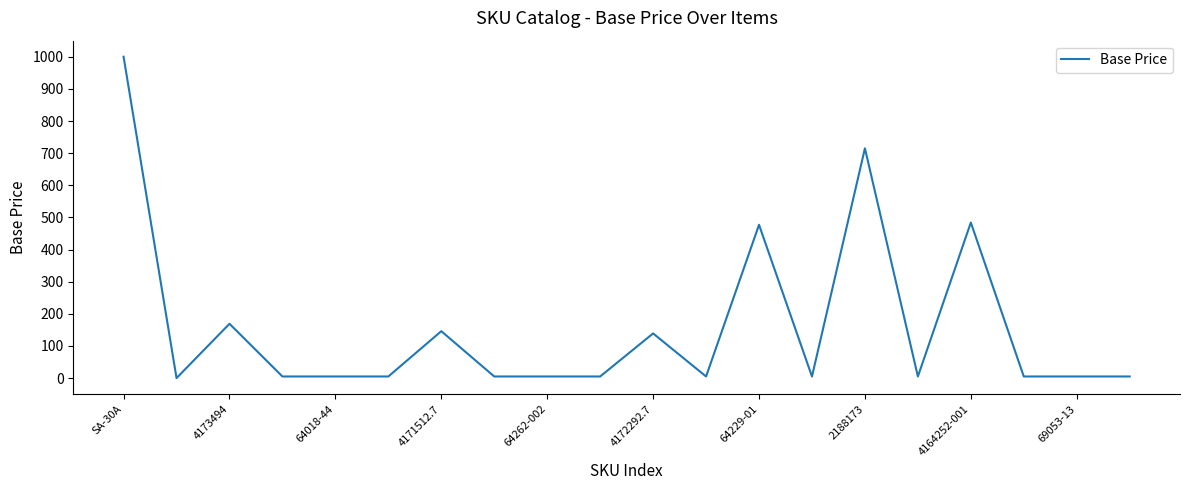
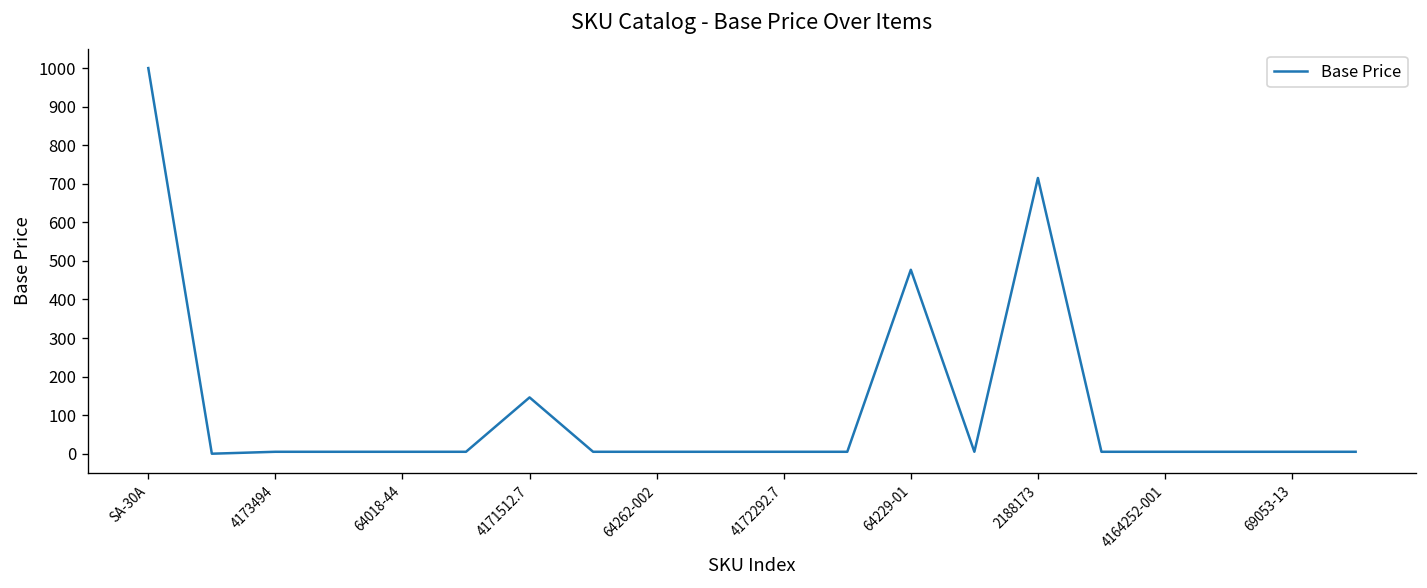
  {
    "SA-30A": 1000,
-   "4173494": 170,
+   "4173494": 10,
    "64018-44": 10,
    "4171512.7": 150,
    "64262-002": 10,
-   "4172292.7": 140,
+   "4172292.7": 10,
    "64229-01": 480,
    "2188173": 720,
-   "4164252-001": 480,
+   "4164252-001": 10,
    "69053-13": 10
  }
